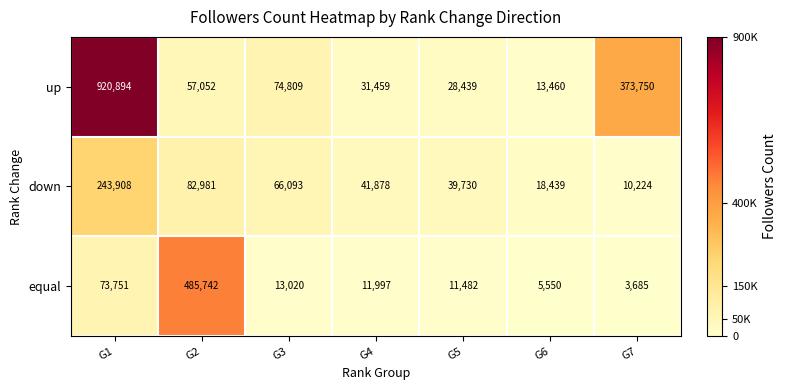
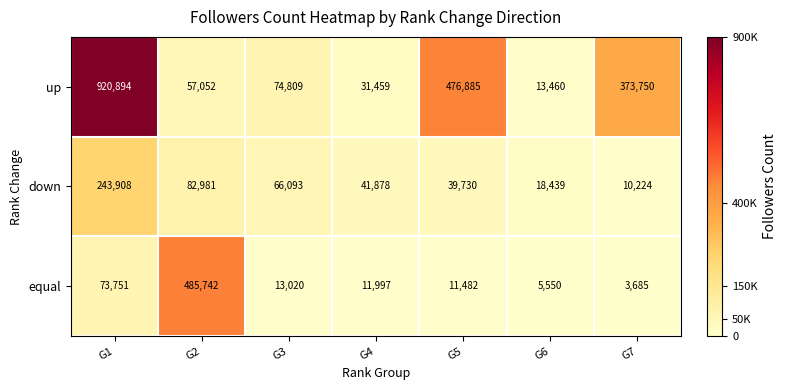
  {
    "up": {
      "G1": "920,894",
      "G2": "57,052",
      "G3": "74,809",
      "G4": "31,459",
-     "G5": "28,439",
+     "G5": "476,885",
      "G6": "13,460",
      "G7": "373,750"
    },
    "down": {
      "G1": "243,908",
      "G2": "82,981",
      "G3": "66,093",
      "G4": "41,878",
      "G5": "39,730",
      "G6": "18,439",
      "G7": "10,224"
    },
    "equal": {
      "G1": "73,751",
      "G2": "485,742",
      "G3": "13,020",
      "G4": "11,997",
      "G5": "11,482",
      "G6": "5,550",
      "G7": "3,685"
    }
  }
